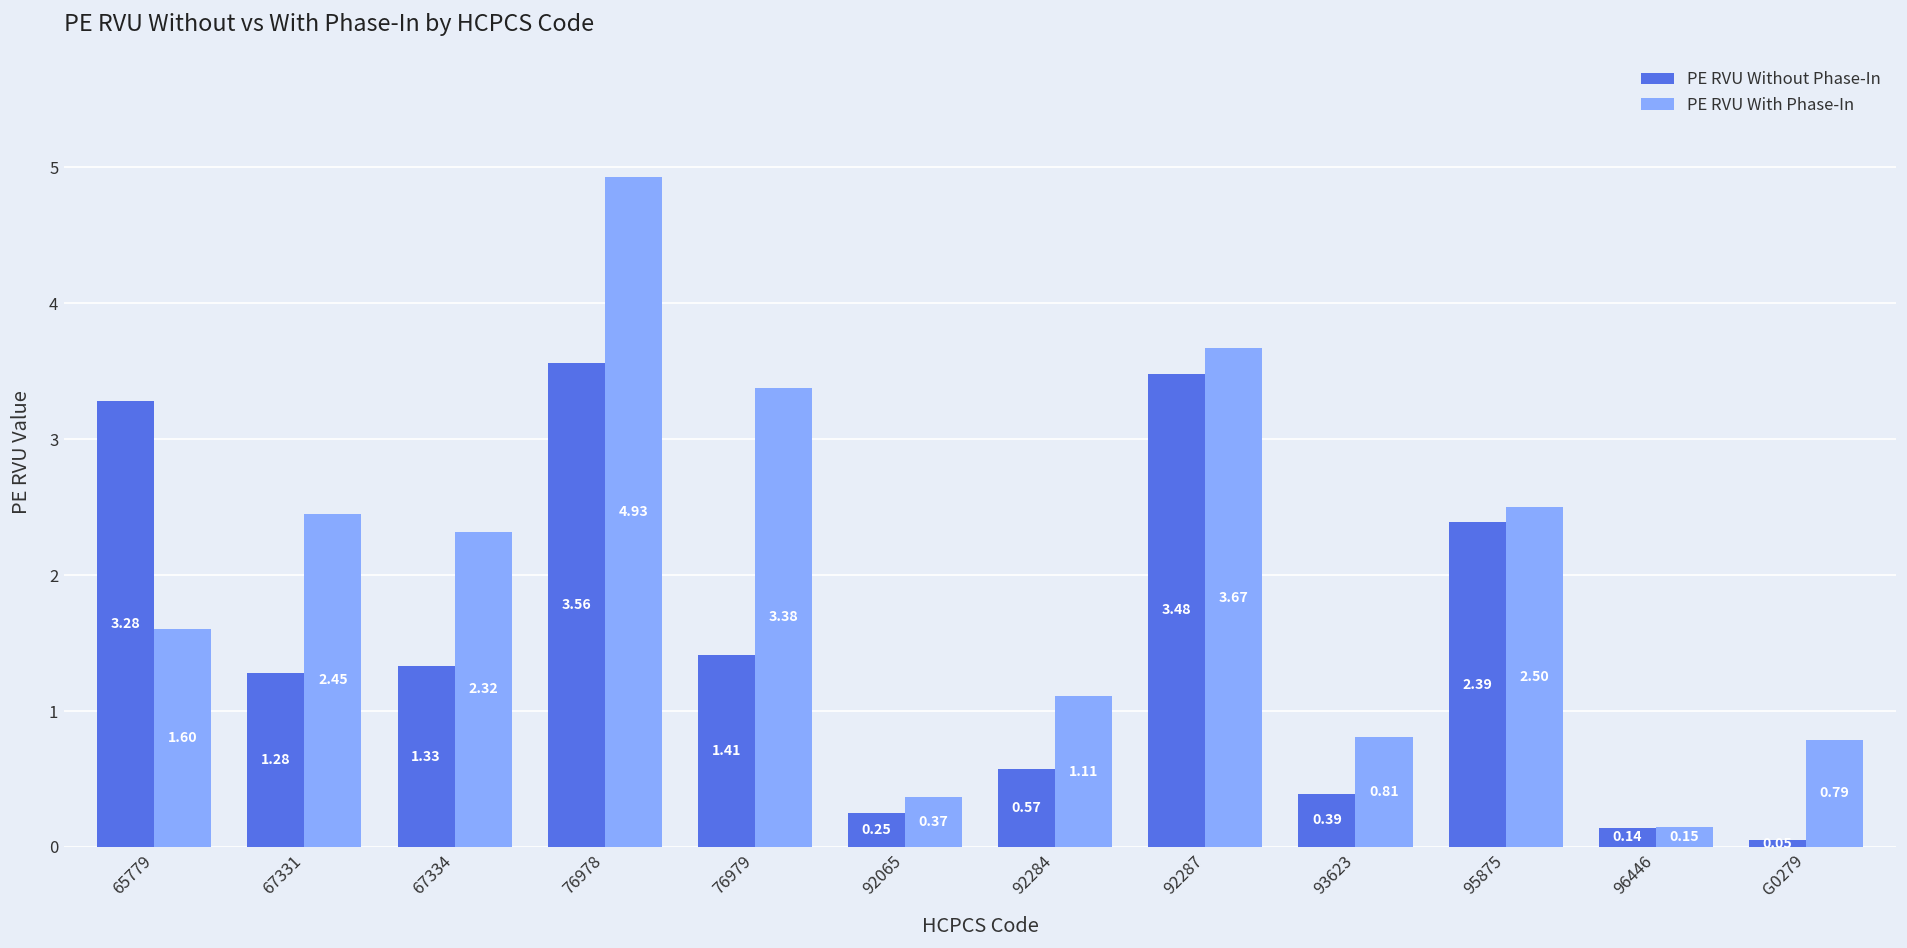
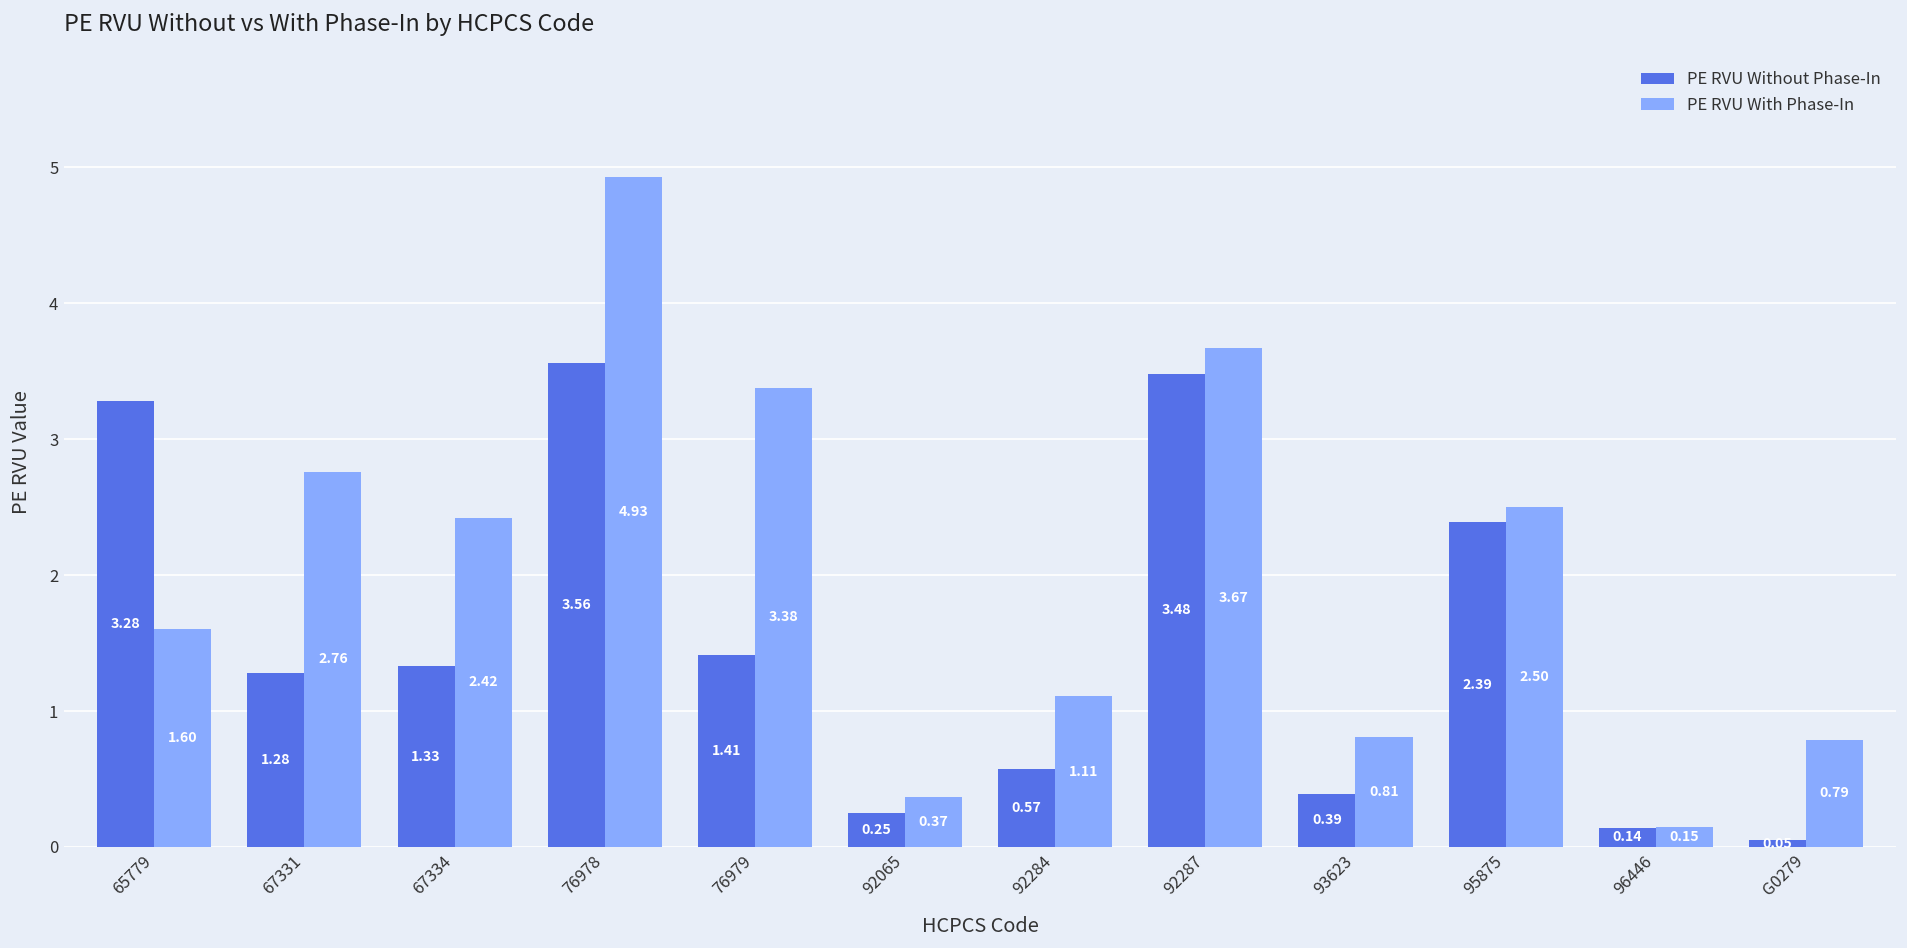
  {
    "PE RVU Without Phase-In": {
      "65779": 3.28,
      "67331": 1.28,
      "67334": 1.33,
      "76978": 3.56,
      "76979": 1.41,
      "92065": 0.25,
      "92284": 0.57,
      "92287": 3.48,
      "93623": 0.39,
      "95875": 2.39,
      "96446": 0.14
    },
    "PE RVU With Phase-In": {
      "65779": 1.60,
-     "67331": 2.45,
-     "67334": 2.32,
+     "67331": 2.76,
+     "67334": 2.42,
      "76978": 4.93,
      "76979": 3.38,
      "92065": 0.37,
      "92284": 1.11,
      "92287": 3.67,
      "93623": 0.81,
      "95875": 2.50,
      "96446": 0.15,
      "G0279": 0.79
    }
  }
